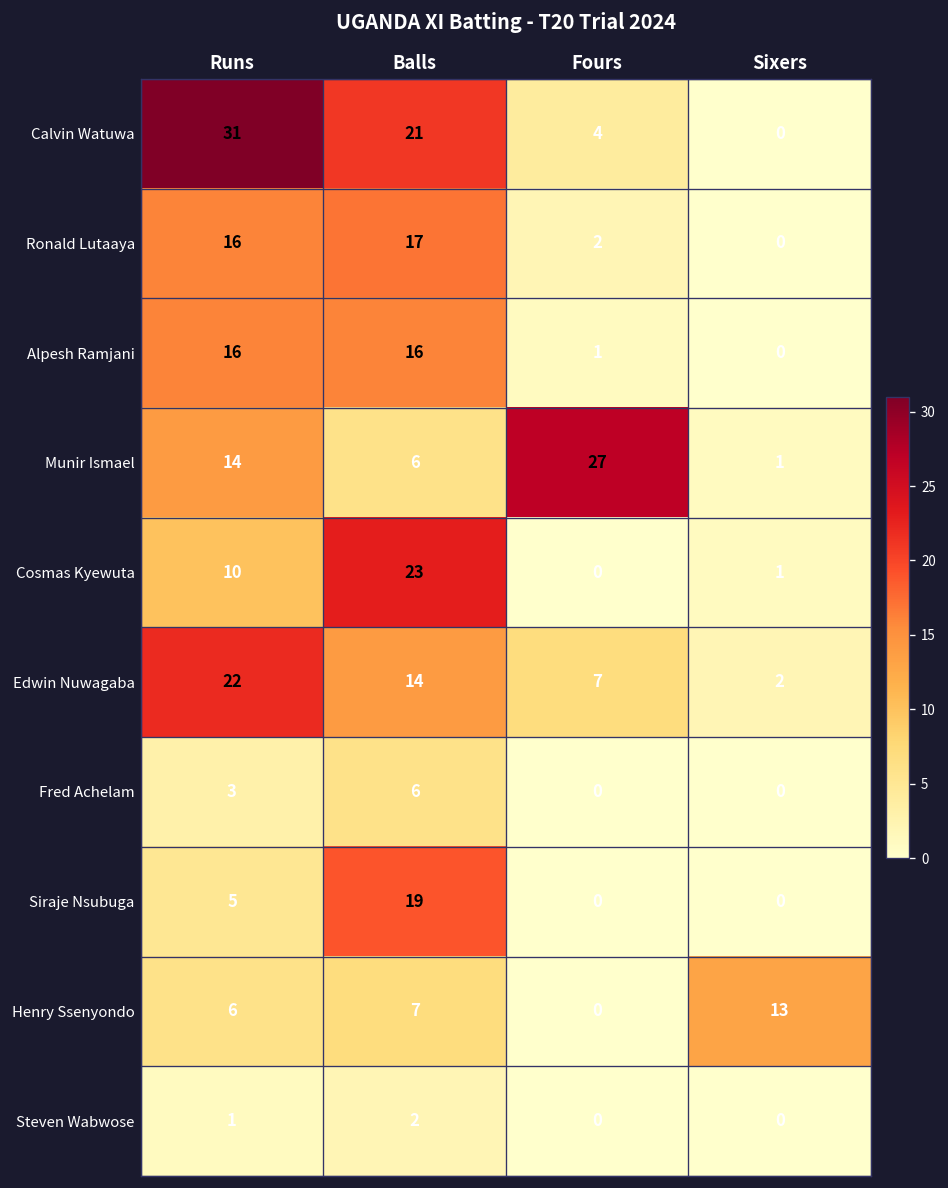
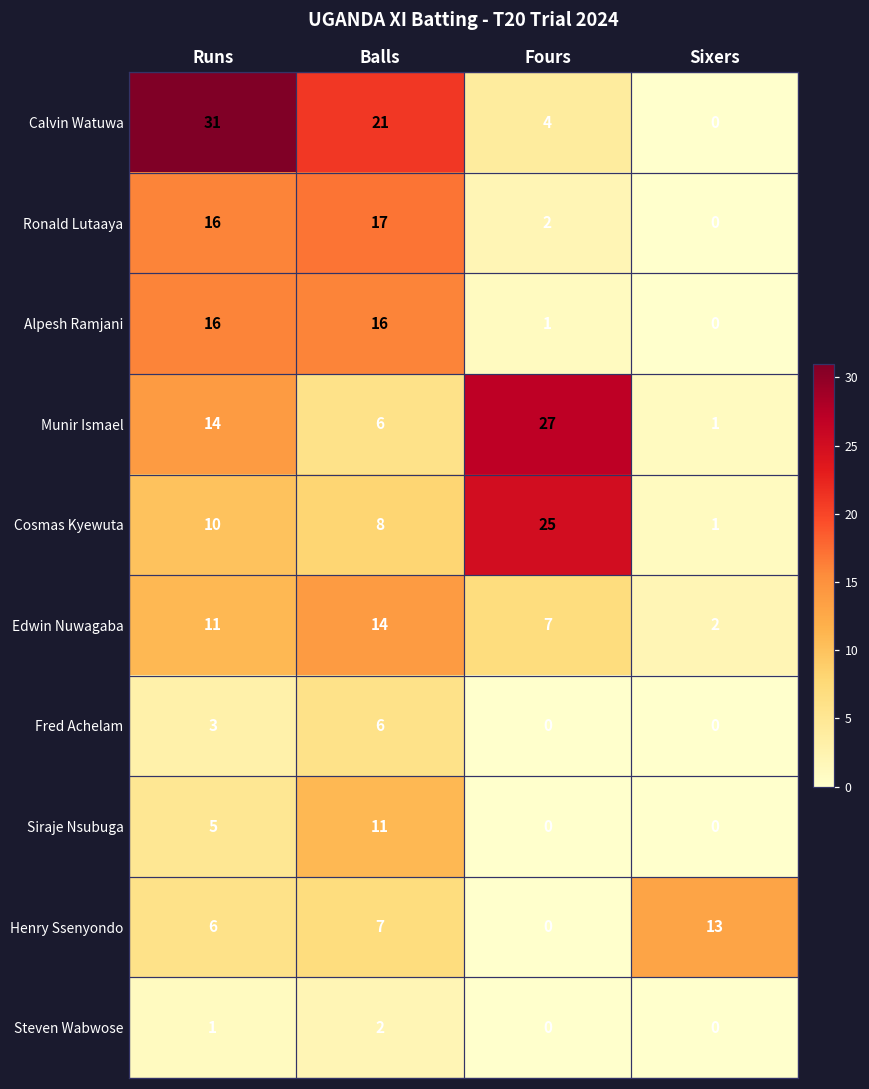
  {
    "Calvin Watuwa": {
      "Runs": 31,
      "Balls": 21,
      "Fours": 4,
      "Sixers": 0
    },
    "Ronald Lutaaya": {
      "Runs": 16,
      "Balls": 17,
      "Fours": 2,
      "Sixers": 0
    },
    "Alpesh Ramjani": {
      "Runs": 16,
      "Balls": 16,
      "Fours": 1,
      "Sixers": 0
    },
    "Munir Ismael": {
      "Runs": 14,
      "Balls": 6,
      "Fours": 27,
      "Sixers": 1
    },
    "Cosmas Kyewuta": {
      "Runs": 10,
-     "Balls": 23,
-     "Fours": 0,
+     "Balls": 8,
+     "Fours": 25,
      "Sixers": 1
    },
    "Edwin Nuwagaba": {
-     "Runs": 22,
+     "Runs": 11,
      "Balls": 14,
      "Fours": 7,
      "Sixers": 2
    },
    "Fred Achelam": {
      "Runs": 3,
      "Balls": 6,
      "Fours": 0,
      "Sixers": 0
    },
    "Siraje Nsubuga": {
      "Runs": 5,
-     "Balls": 19,
+     "Balls": 11,
      "Fours": 0,
      "Sixers": 0
    },
    "Henry Ssenyondo": {
      "Runs": 6,
      "Balls": 7,
      "Fours": 0,
      "Sixers": 13
    },
    "Steven Wabwose": {
      "Runs": 1,
      "Balls": 2,
      "Fours": 0,
      "Sixers": 0
    }
  }
